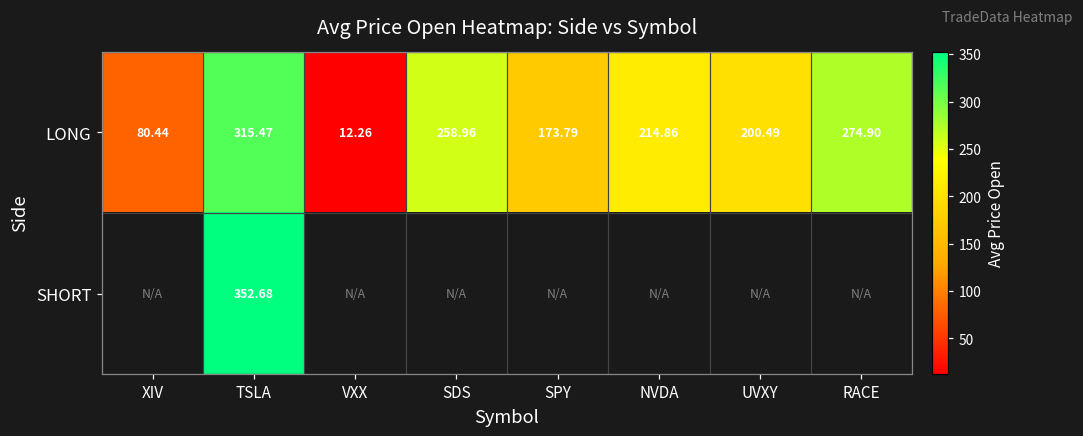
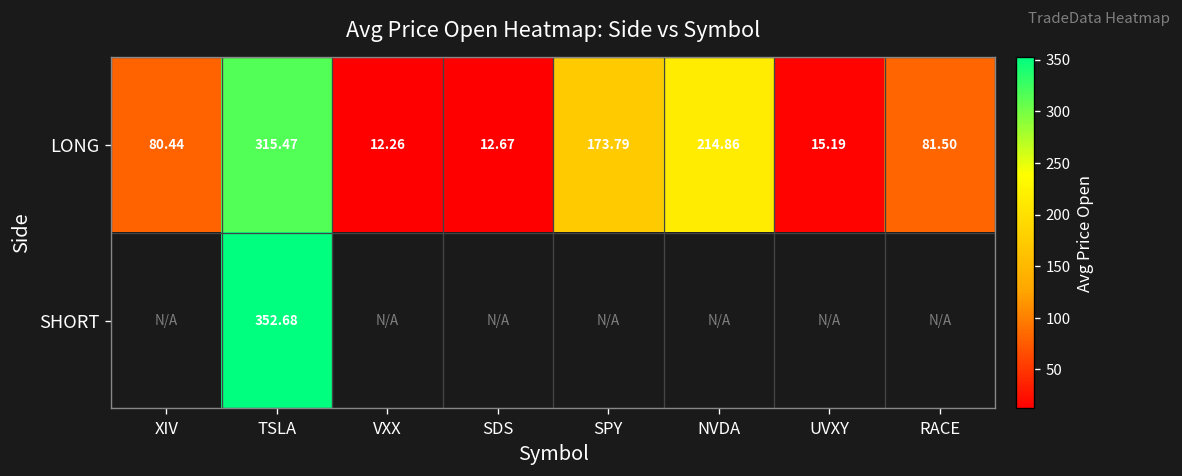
  {
    "LONG": {
      "XIV": 80.44,
      "TSLA": 315.47,
      "VXX": 12.26,
-     "SDS": 258.96,
+     "SDS": 12.67,
      "SPY": 173.79,
      "NVDA": 214.86,
-     "UVXY": 200.49,
-     "RACE": 274.90
+     "UVXY": 15.19,
+     "RACE": 81.50
    },
    "SHORT": {
      "TSLA": 352.68
    }
  }
